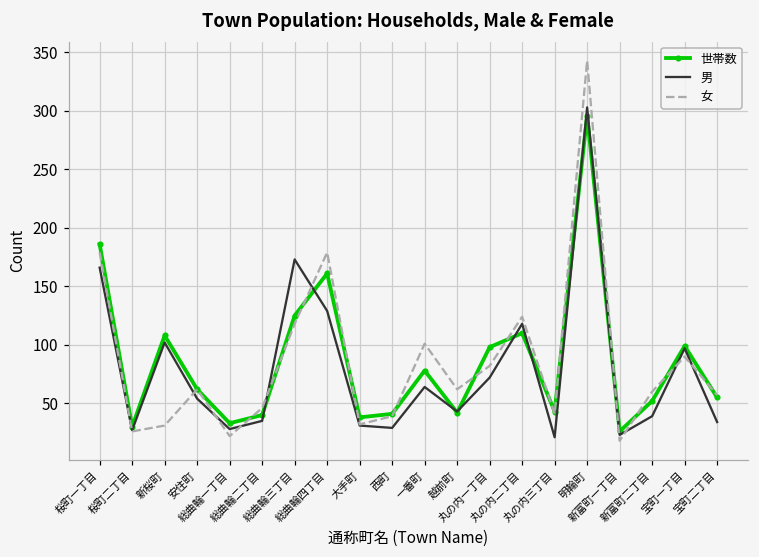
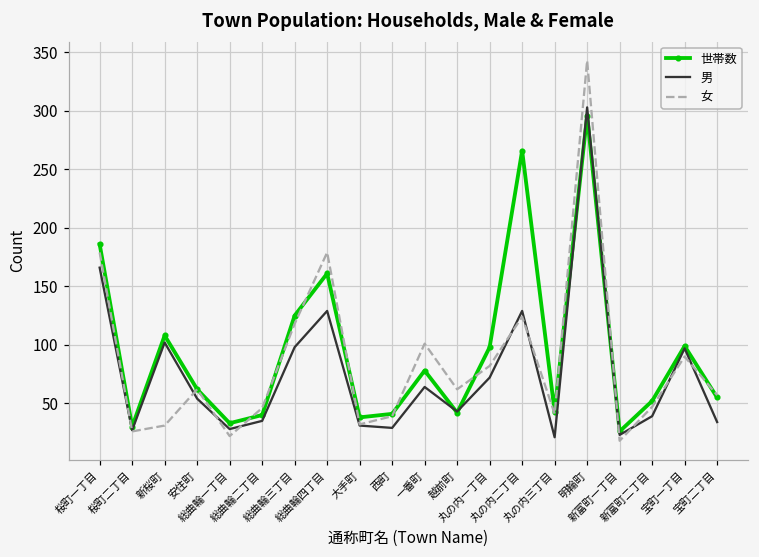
  {
    "世帯数": {
      "桜町一丁目": 186,
      "桜町二丁目": 30,
      "新桜町": 108,
      "総曲輪一丁目": 33,
      "総曲輪二丁目": 40,
      "総曲輪三丁目": 125,
      "総曲輪四丁目": 161,
      "大手町": 38,
      "一番町": 78,
      "丸の内一丁目": 98,
-     "丸の内二丁目": 110,
+     "丸の内二丁目": 266,
      "明輪町": 296,
      "新富町一丁目": 26,
      "新富町二丁目": 52
    },
    "男": {
      "桜町一丁目": 166,
      "新桜町": 102,
      "安住町": 54,
      "総曲輪一丁目": 28,
      "総曲輪二丁目": 35,
-     "総曲輪三丁目": 173,
+     "総曲輪三丁目": 98,
      "総曲輪四丁目": 129,
      "西町": 29,
      "一番町": 64,
      "丸の内一丁目": 72,
-     "丸の内二丁目": 118,
+     "丸の内二丁目": 129,
      "丸の内三丁目": 21,
      "明輪町": 303,
      "新富町一丁目": 23,
      "新富町二丁目": 39,
      "宝町二丁目": 34
    },
    "女": {
      "桜町一丁目": 179,
      "新桜町": 31,
      "総曲輪一丁目": 22,
      "総曲輪二丁目": 46,
      "総曲輪三丁目": 118,
      "総曲輪四丁目": 179,
      "一番町": 101,
      "越前町": 62,
      "丸の内一丁目": 82,
      "丸の内二丁目": 124,
      "明輪町": 343,
      "新富町一丁目": 18,
-     "新富町二丁目": 60,
+     "新富町二丁目": 47,
      "宝町一丁目": 90
    }
  }
